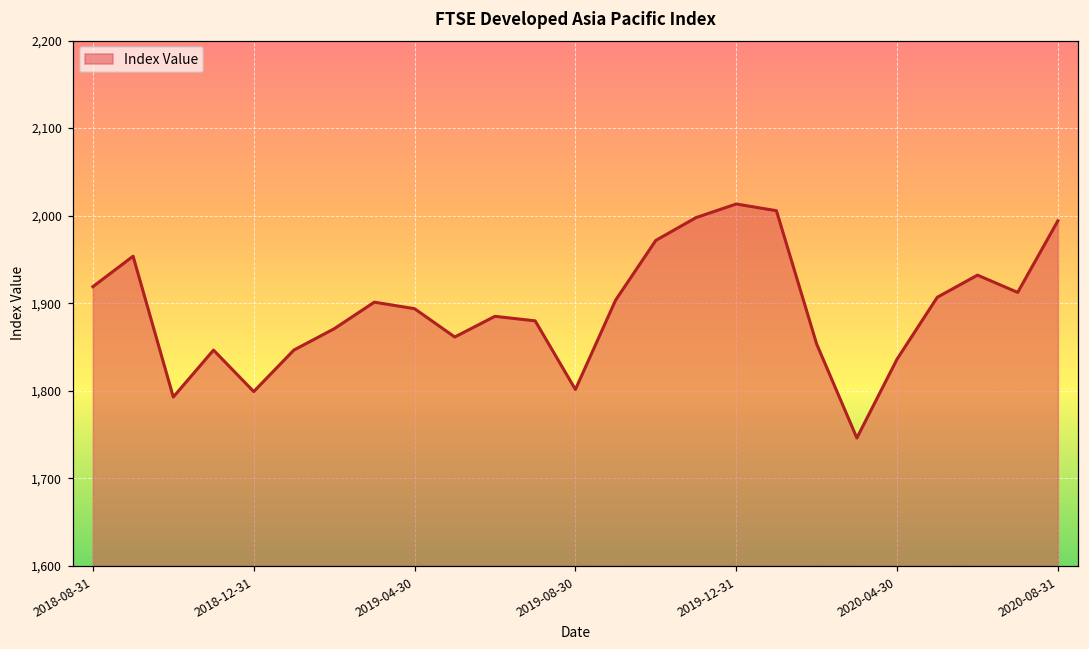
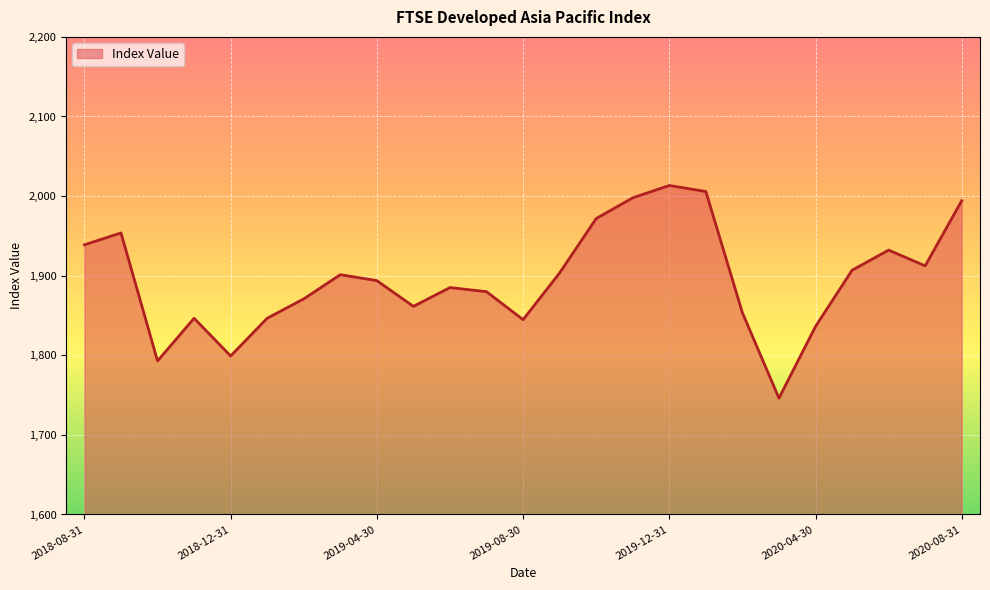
  {
-   "2018-08-31": "1,920",
+   "2018-08-31": "1,940",
    "2018-12-31": "1,800",
    "2019-04-30": "1,890",
-   "2019-08-30": "1,800",
+   "2019-08-30": "1,840",
    "2019-12-31": "2,010",
    "2020-04-30": "1,840",
    "2020-08-31": "1,990"
  }
